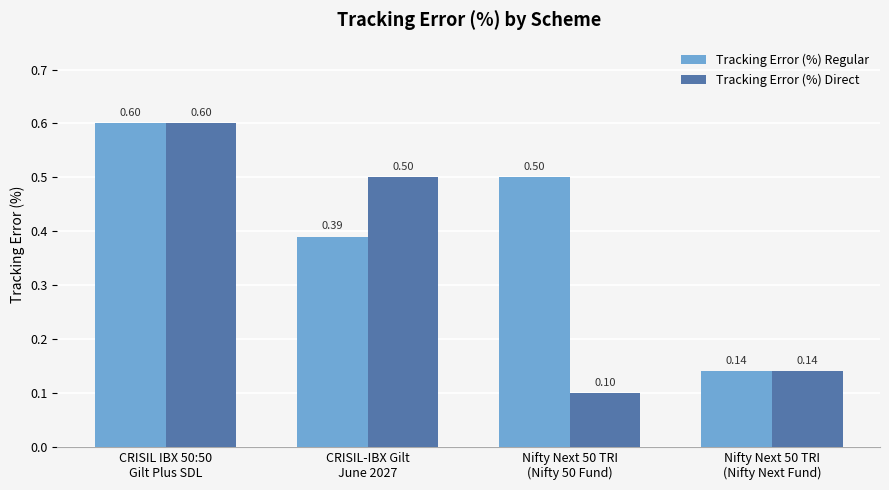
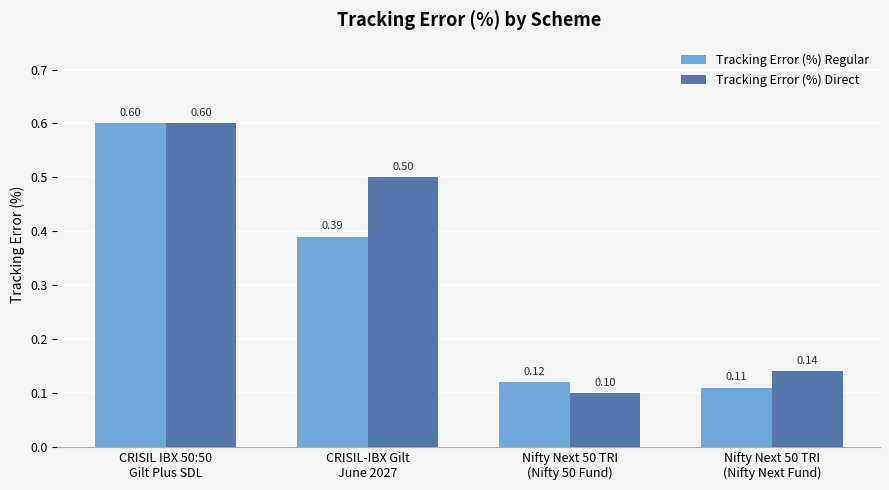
  {
    "Tracking Error (%) Regular": {
      "CRISIL IBX 50:50 Gilt Plus SDL": 0.60,
      "CRISIL-IBX Gilt June 2027": 0.39,
-     "Nifty Next 50 TRI (Nifty 50 Fund)": 0.50,
-     "Nifty Next 50 TRI (Nifty Next Fund)": 0.14
+     "Nifty Next 50 TRI (Nifty 50 Fund)": 0.12,
+     "Nifty Next 50 TRI (Nifty Next Fund)": 0.11
    },
    "Tracking Error (%) Direct": {
      "CRISIL IBX 50:50 Gilt Plus SDL": 0.60,
      "CRISIL-IBX Gilt June 2027": 0.50,
      "Nifty Next 50 TRI (Nifty 50 Fund)": 0.10,
      "Nifty Next 50 TRI (Nifty Next Fund)": 0.14
    }
  }
